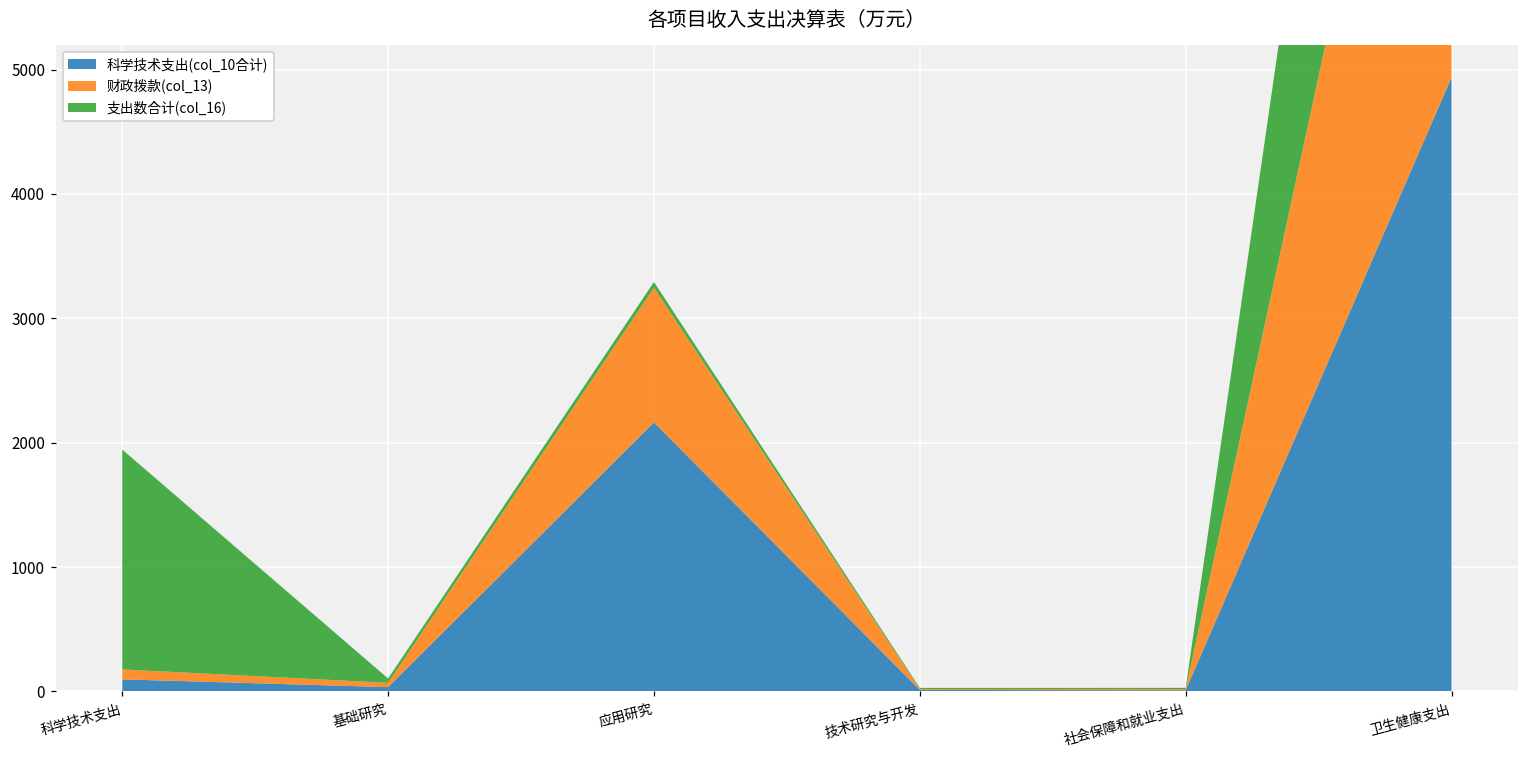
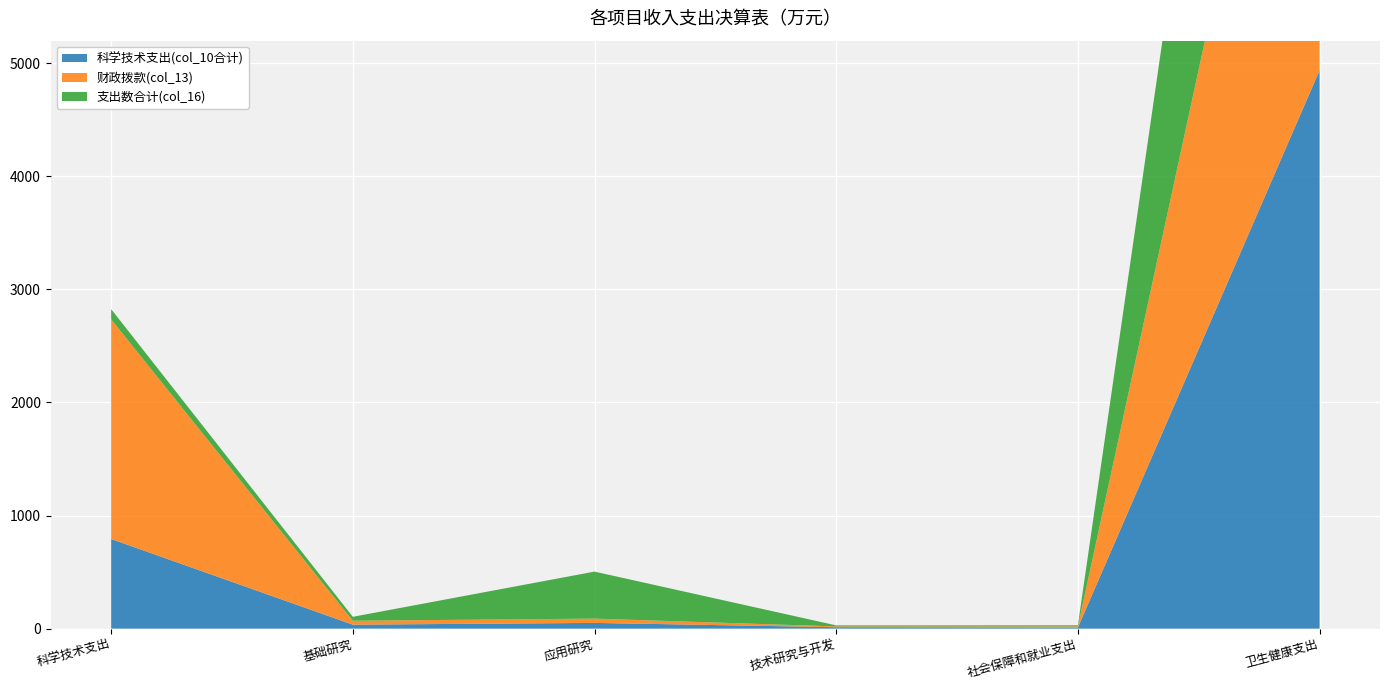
  {
    "科学技术支出(col_10合计)": {
-     "科学技术支出": 100,
+     "科学技术支出": 790,
      "基础研究": 30,
-     "应用研究": 2160,
+     "应用研究": 50,
      "卫生健康支出": 4940
    },
    "财政拨款(col_13)": {
-     "科学技术支出": 80,
+     "科学技术支出": 1940,
      "基础研究": 30,
-     "应用研究": 1080
+     "应用研究": 40
    },
    "支出数合计(col_16)": {
-     "科学技术支出": 1770,
+     "科学技术支出": 90,
      "基础研究": 30,
-     "应用研究": 50
+     "应用研究": 420
    }
  }
